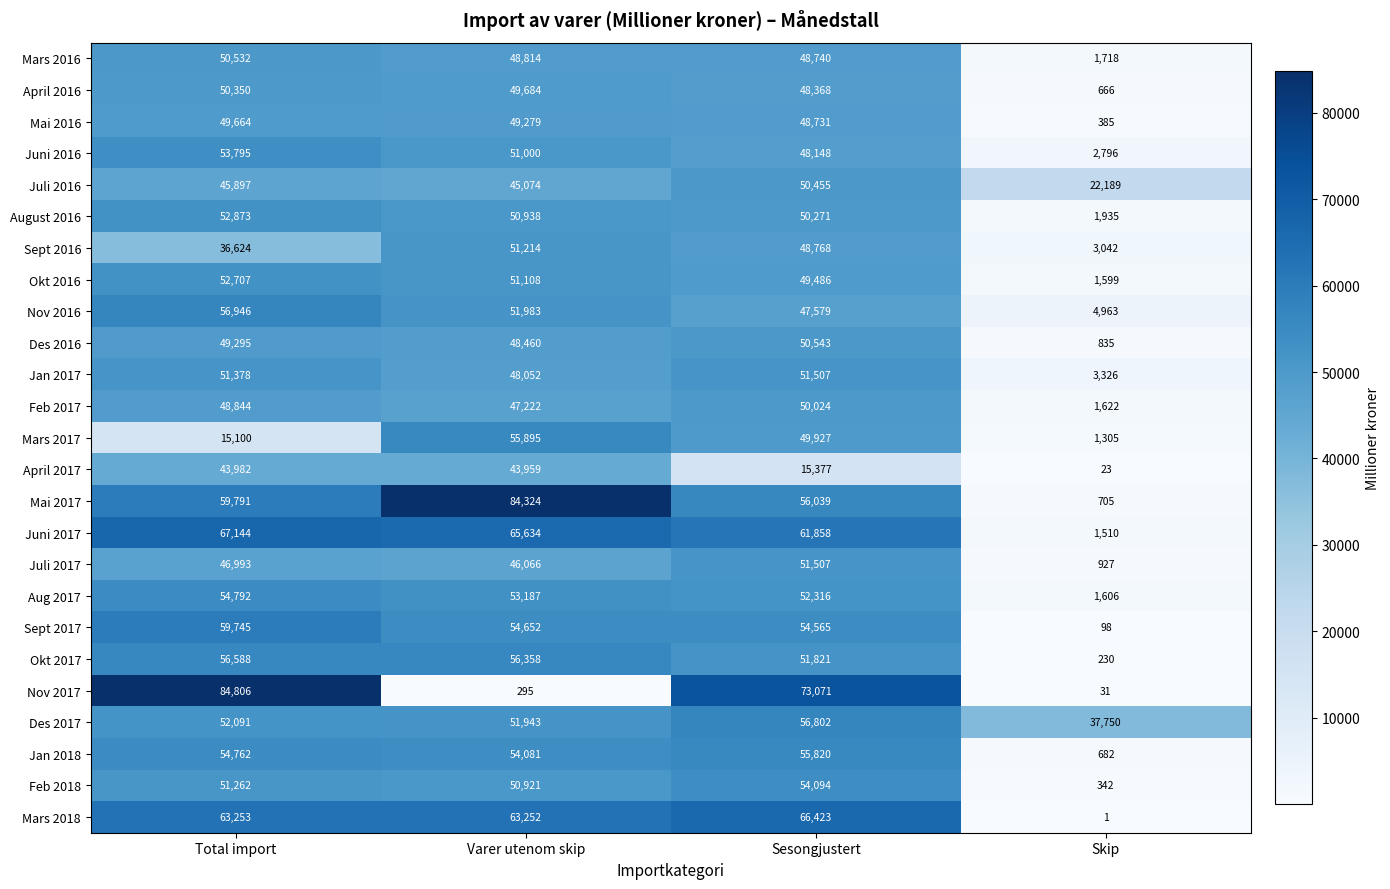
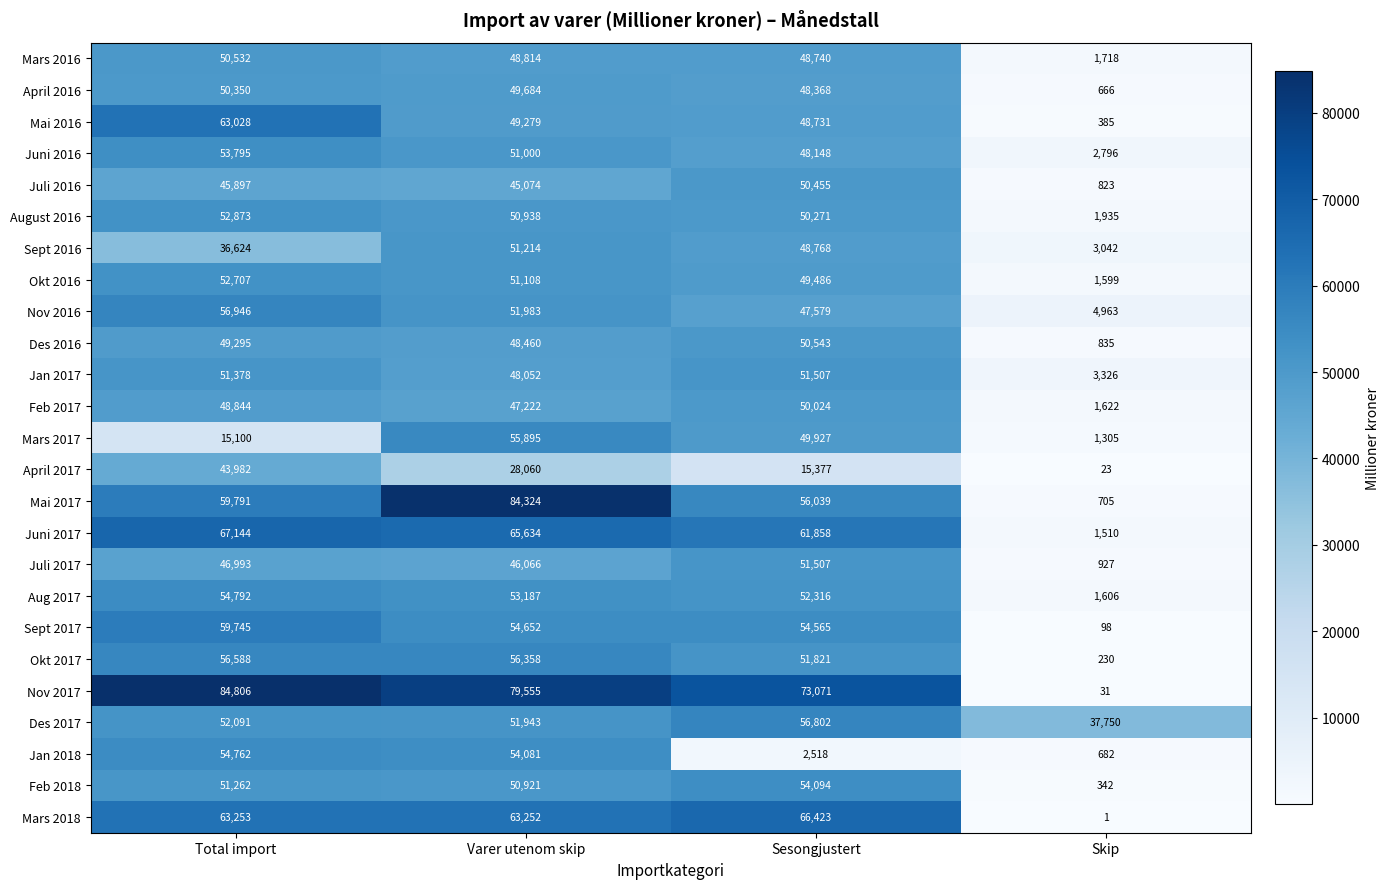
  {
    "Mars 2016": {
      "Total import": "50,532",
      "Varer utenom skip": "48,814",
      "Sesongjustert": "48,740",
      "Skip": "1,718"
    },
    "April 2016": {
      "Total import": "50,350",
      "Varer utenom skip": "49,684",
      "Sesongjustert": "48,368",
      "Skip": "666"
    },
    "Mai 2016": {
-     "Total import": "49,664",
+     "Total import": "63,028",
      "Varer utenom skip": "49,279",
      "Sesongjustert": "48,731",
      "Skip": "385"
    },
    "Juni 2016": {
      "Total import": "53,795",
      "Varer utenom skip": "51,000",
      "Sesongjustert": "48,148",
      "Skip": "2,796"
    },
    "Juli 2016": {
      "Total import": "45,897",
      "Varer utenom skip": "45,074",
      "Sesongjustert": "50,455",
-     "Skip": "22,189"
+     "Skip": "823"
    },
    "August 2016": {
      "Total import": "52,873",
      "Varer utenom skip": "50,938",
      "Sesongjustert": "50,271",
      "Skip": "1,935"
    },
    "Sept 2016": {
      "Total import": "36,624",
      "Varer utenom skip": "51,214",
      "Sesongjustert": "48,768",
      "Skip": "3,042"
    },
    "Okt 2016": {
      "Total import": "52,707",
      "Varer utenom skip": "51,108",
      "Sesongjustert": "49,486",
      "Skip": "1,599"
    },
    "Nov 2016": {
      "Total import": "56,946",
      "Varer utenom skip": "51,983",
      "Sesongjustert": "47,579",
      "Skip": "4,963"
    },
    "Des 2016": {
      "Total import": "49,295",
      "Varer utenom skip": "48,460",
      "Sesongjustert": "50,543",
      "Skip": "835"
    },
    "Jan 2017": {
      "Total import": "51,378",
      "Varer utenom skip": "48,052",
      "Sesongjustert": "51,507",
      "Skip": "3,326"
    },
    "Feb 2017": {
      "Total import": "48,844",
      "Varer utenom skip": "47,222",
      "Sesongjustert": "50,024",
      "Skip": "1,622"
    },
    "Mars 2017": {
      "Total import": "15,100",
      "Varer utenom skip": "55,895",
      "Sesongjustert": "49,927",
      "Skip": "1,305"
    },
    "April 2017": {
      "Total import": "43,982",
-     "Varer utenom skip": "43,959",
+     "Varer utenom skip": "28,060",
      "Sesongjustert": "15,377",
      "Skip": "23"
    },
    "Mai 2017": {
      "Total import": "59,791",
      "Varer utenom skip": "84,324",
      "Sesongjustert": "56,039",
      "Skip": "705"
    },
    "Juni 2017": {
      "Total import": "67,144",
      "Varer utenom skip": "65,634",
      "Sesongjustert": "61,858",
      "Skip": "1,510"
    },
    "Juli 2017": {
      "Total import": "46,993",
      "Varer utenom skip": "46,066",
      "Sesongjustert": "51,507",
      "Skip": "927"
    },
    "Aug 2017": {
      "Total import": "54,792",
      "Varer utenom skip": "53,187",
      "Sesongjustert": "52,316",
      "Skip": "1,606"
    },
    "Sept 2017": {
      "Total import": "59,745",
      "Varer utenom skip": "54,652",
      "Sesongjustert": "54,565",
      "Skip": "98"
    },
    "Okt 2017": {
      "Total import": "56,588",
      "Varer utenom skip": "56,358",
      "Sesongjustert": "51,821",
      "Skip": "230"
    },
    "Nov 2017": {
      "Total import": "84,806",
-     "Varer utenom skip": "295",
+     "Varer utenom skip": "79,555",
      "Sesongjustert": "73,071",
      "Skip": "31"
    },
    "Des 2017": {
      "Total import": "52,091",
      "Varer utenom skip": "51,943",
      "Sesongjustert": "56,802",
      "Skip": "37,750"
    },
    "Jan 2018": {
      "Total import": "54,762",
      "Varer utenom skip": "54,081",
-     "Sesongjustert": "55,820",
+     "Sesongjustert": "2,518",
      "Skip": "682"
    },
    "Feb 2018": {
      "Total import": "51,262",
      "Varer utenom skip": "50,921",
      "Sesongjustert": "54,094",
      "Skip": "342"
    },
    "Mars 2018": {
      "Total import": "63,253",
      "Varer utenom skip": "63,252",
      "Sesongjustert": "66,423",
      "Skip": "1"
    }
  }
